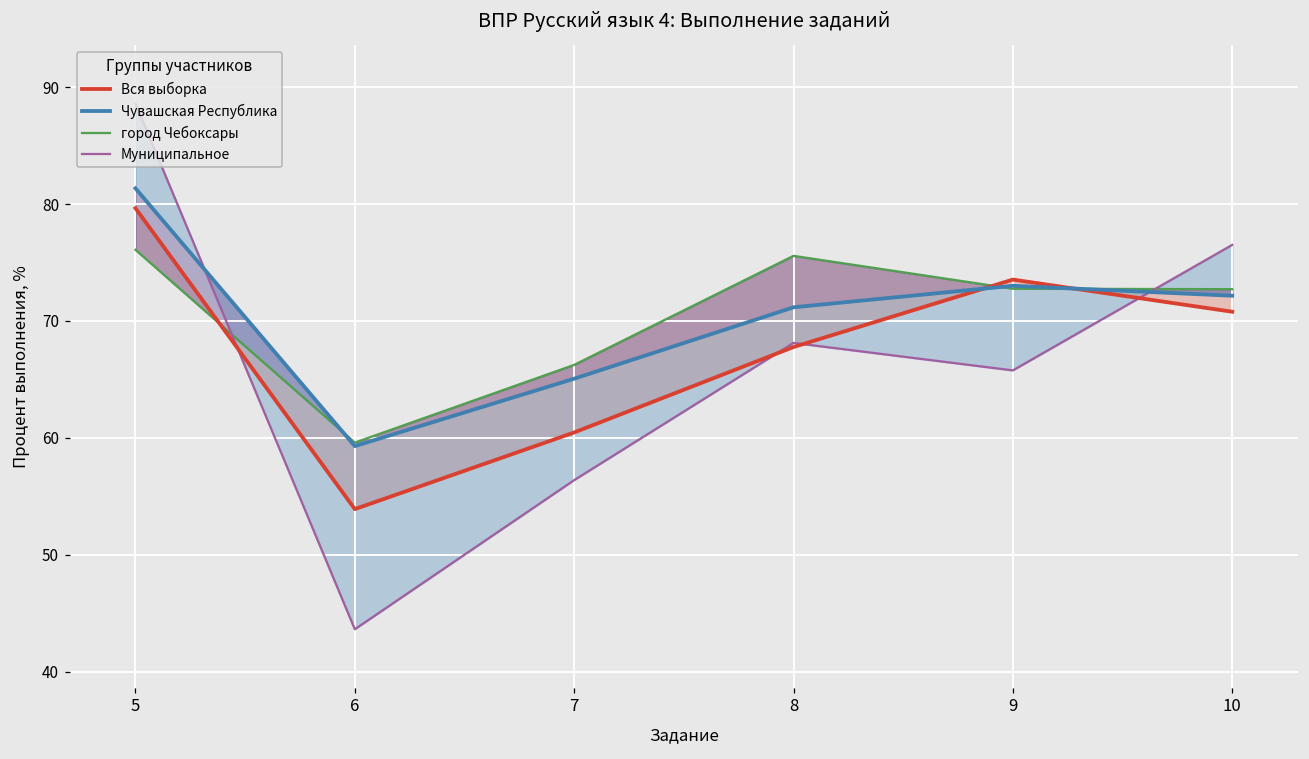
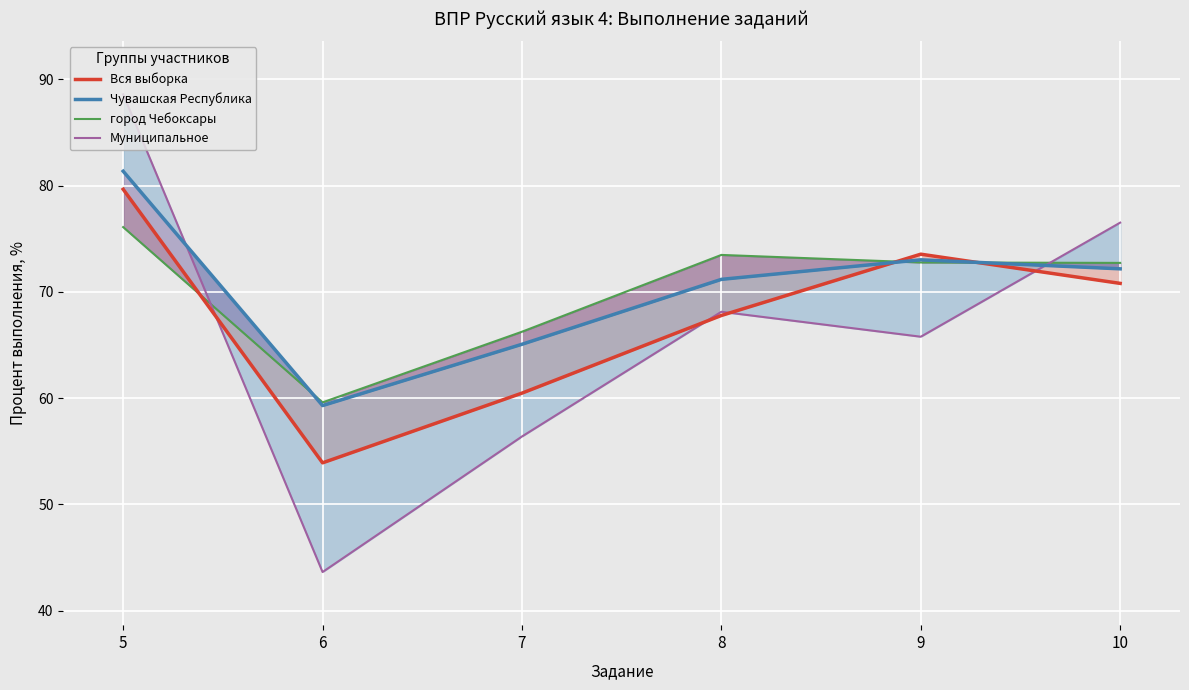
  {
    "Вся выборка": {
      "6": 53.9,
      "7": 60.5,
      "8": 67.8,
      "10": 70.8
    },
    "город Чебоксары": {
      "5": 76.1,
-     "8": 75.6,
+     "8": 73.5,
      "9": 72.8
    }
  }
